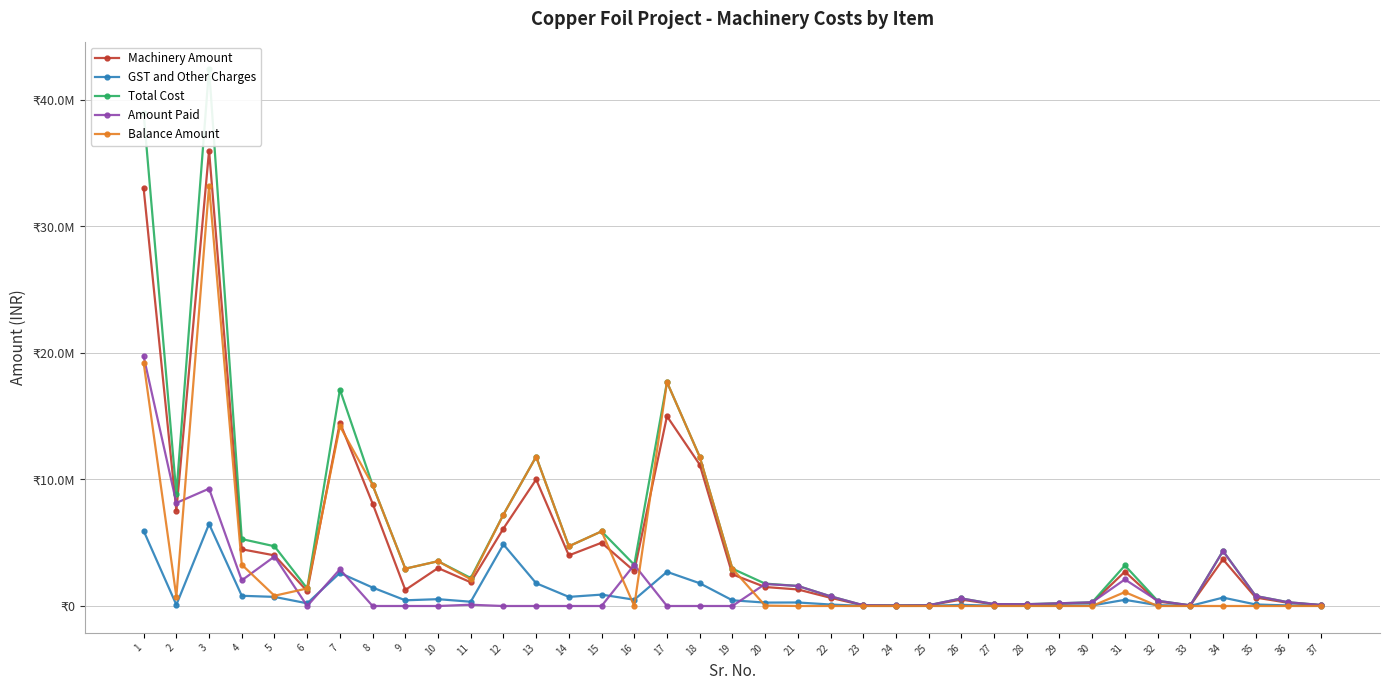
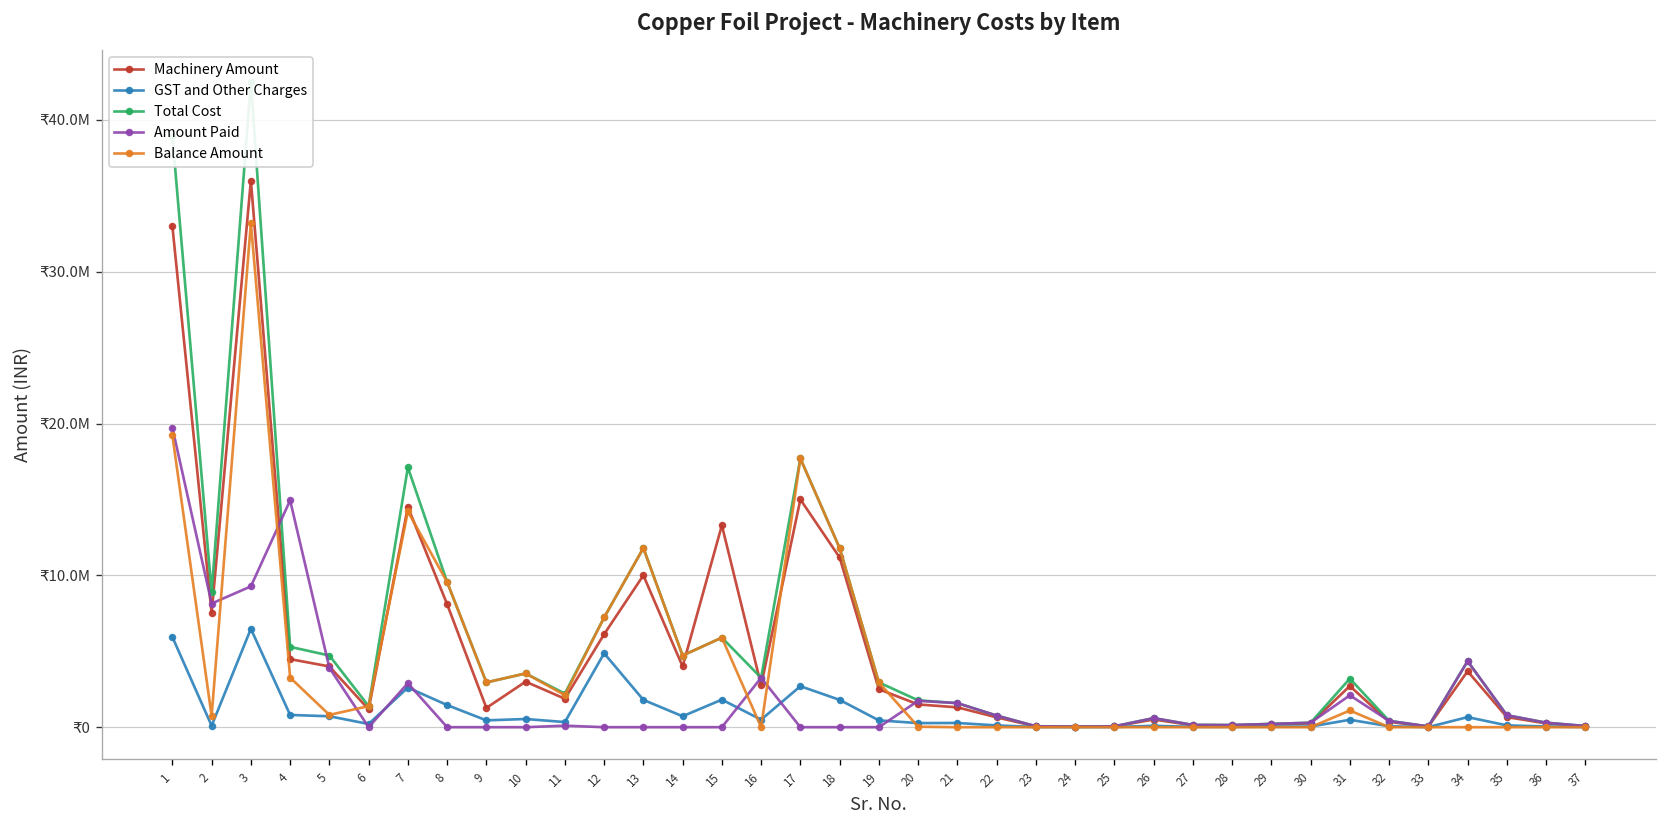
  {
    "Machinery Amount": {
      "1": "₹33000000",
      "2": "₹7500000",
      "3": "₹36000000",
      "4": "₹4500000",
      "6": "₹1200000",
      "7": "₹14500000",
      "8": "₹8100000",
      "9": "₹1300000",
      "10": "₹3000000",
      "11": "₹1900000",
      "12": "₹6100000",
      "13": "₹10000000",
      "14": "₹4000000",
-     "15": "₹5000000",
+     "15": "₹13300000",
      "16": "₹2800000",
      "17": "₹15000000",
      "18": "₹11200000",
      "19": "₹2500000",
      "20": "₹1500000",
      "21": "₹1300000",
      "31": "₹2700000",
      "34": "₹3700000"
    },
    "GST and Other Charges": {
      "1": "₹5900000",
      "2": "₹100000",
      "3": "₹6500000",
      "4": "₹800000",
      "6": "₹200000",
      "7": "₹2600000",
      "8": "₹1500000",
      "9": "₹500000",
      "10": "₹500000",
      "11": "₹300000",
      "12": "₹4900000",
      "13": "₹1800000",
      "14": "₹700000",
-     "15": "₹900000",
+     "15": "₹1800000",
      "16": "₹500000",
      "17": "₹2700000",
      "18": "₹1800000",
      "19": "₹500000",
      "20": "₹300000",
      "21": "₹300000",
      "31": "₹500000",
      "34": "₹700000"
    },
    "Total Cost": {
      "2": "₹8900000",
      "4": "₹5300000",
      "5": "₹4700000",
      "7": "₹17100000",
      "31": "₹3200000"
    },
    "Amount Paid": {
      "1": "₹19700000",
      "2": "₹8100000",
      "3": "₹9300000",
-     "4": "₹2000000",
+     "4": "₹14900000",
      "6": "₹0",
      "7": "₹2900000",
      "8": "₹0",
      "9": "₹0",
      "10": "₹0",
      "11": "₹100000",
      "12": "₹0",
      "13": "₹0",
      "14": "₹0",
      "15": "₹0",
      "17": "₹0",
      "18": "₹0",
      "19": "₹0",
      "31": "₹2100000"
    },
    "Balance Amount": {
      "1": "₹19200000",
      "2": "₹700000",
      "3": "₹33200000",
      "4": "₹3300000",
      "7": "₹14200000",
      "16": "₹0",
      "20": "₹0",
      "21": "₹0",
      "31": "₹1100000",
      "34": "₹0"
    }
  }
